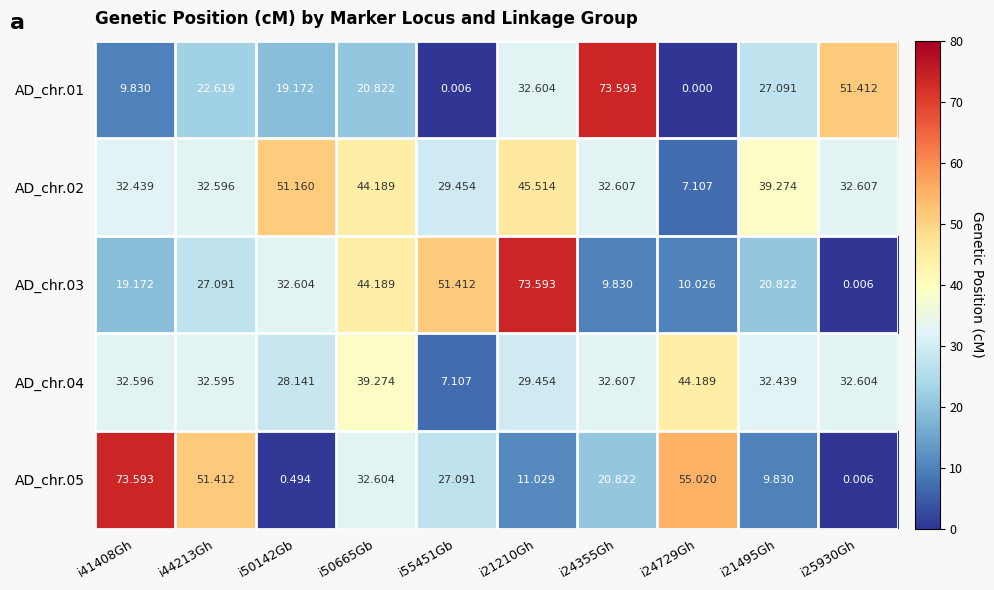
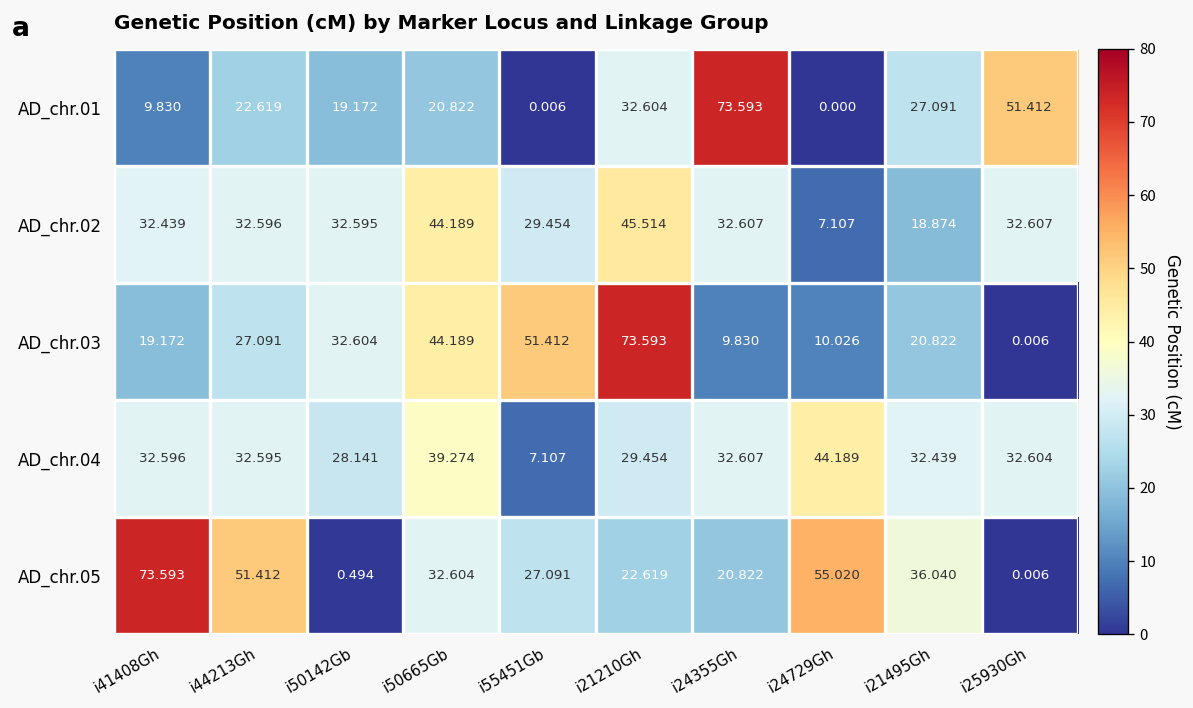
  {
    "AD_chr.01": {
      "i41408Gh": 9.830,
      "i44213Gh": 22.619,
      "i50142Gb": 19.172,
      "i50665Gb": 20.822,
      "i55451Gb": 0.006,
      "i21210Gh": 32.604,
      "i24355Gh": 73.593,
      "i24729Gh": 0.000,
      "i21495Gh": 27.091,
      "i25930Gh": 51.412
    },
    "AD_chr.02": {
      "i41408Gh": 32.439,
      "i44213Gh": 32.596,
-     "i50142Gb": 51.160,
+     "i50142Gb": 32.595,
      "i50665Gb": 44.189,
      "i55451Gb": 29.454,
      "i21210Gh": 45.514,
      "i24355Gh": 32.607,
      "i24729Gh": 7.107,
-     "i21495Gh": 39.274,
+     "i21495Gh": 18.874,
      "i25930Gh": 32.607
    },
    "AD_chr.03": {
      "i41408Gh": 19.172,
      "i44213Gh": 27.091,
      "i50142Gb": 32.604,
      "i50665Gb": 44.189,
      "i55451Gb": 51.412,
      "i21210Gh": 73.593,
      "i24355Gh": 9.830,
      "i24729Gh": 10.026,
      "i21495Gh": 20.822,
      "i25930Gh": 0.006
    },
    "AD_chr.04": {
      "i41408Gh": 32.596,
      "i44213Gh": 32.595,
      "i50142Gb": 28.141,
      "i50665Gb": 39.274,
      "i55451Gb": 7.107,
      "i21210Gh": 29.454,
      "i24355Gh": 32.607,
      "i24729Gh": 44.189,
      "i21495Gh": 32.439,
      "i25930Gh": 32.604
    },
    "AD_chr.05": {
      "i41408Gh": 73.593,
      "i44213Gh": 51.412,
      "i50142Gb": 0.494,
      "i50665Gb": 32.604,
      "i55451Gb": 27.091,
-     "i21210Gh": 11.029,
+     "i21210Gh": 22.619,
      "i24355Gh": 20.822,
      "i24729Gh": 55.020,
-     "i21495Gh": 9.830,
+     "i21495Gh": 36.040,
      "i25930Gh": 0.006
    }
  }
